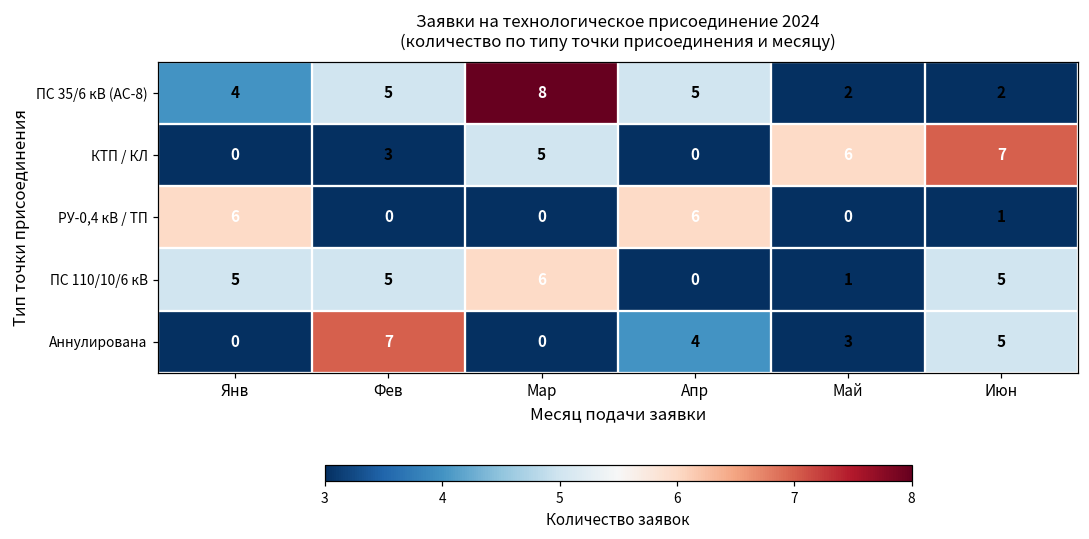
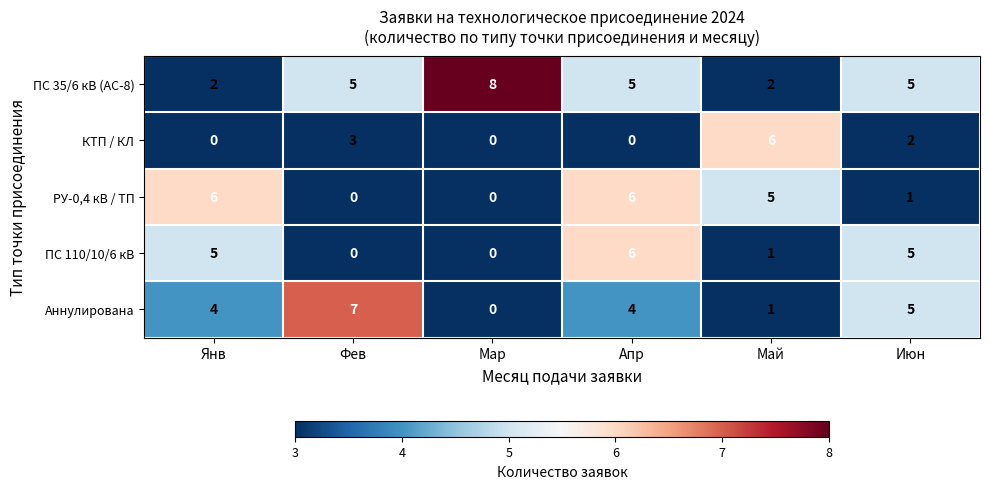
  {
    "ПС 35/6 кВ (АС-8)": {
-     "Янв": 4,
+     "Янв": 2,
      "Фев": 5,
      "Мар": 8,
      "Апр": 5,
      "Май": 2,
-     "Июн": 2
+     "Июн": 5
    },
    "КТП / КЛ": {
      "Янв": 0,
      "Фев": 3,
-     "Мар": 5,
+     "Мар": 0,
      "Апр": 0,
      "Май": 6,
-     "Июн": 7
+     "Июн": 2
    },
    "РУ-0,4 кВ / ТП": {
      "Янв": 6,
      "Фев": 0,
      "Мар": 0,
      "Апр": 6,
-     "Май": 0,
+     "Май": 5,
      "Июн": 1
    },
    "ПС 110/10/6 кВ": {
      "Янв": 5,
-     "Фев": 5,
-     "Мар": 6,
-     "Апр": 0,
+     "Фев": 0,
+     "Мар": 0,
+     "Апр": 6,
      "Май": 1,
      "Июн": 5
    },
    "Аннулирована": {
-     "Янв": 0,
+     "Янв": 4,
      "Фев": 7,
      "Мар": 0,
      "Апр": 4,
-     "Май": 3,
+     "Май": 1,
      "Июн": 5
    }
  }
